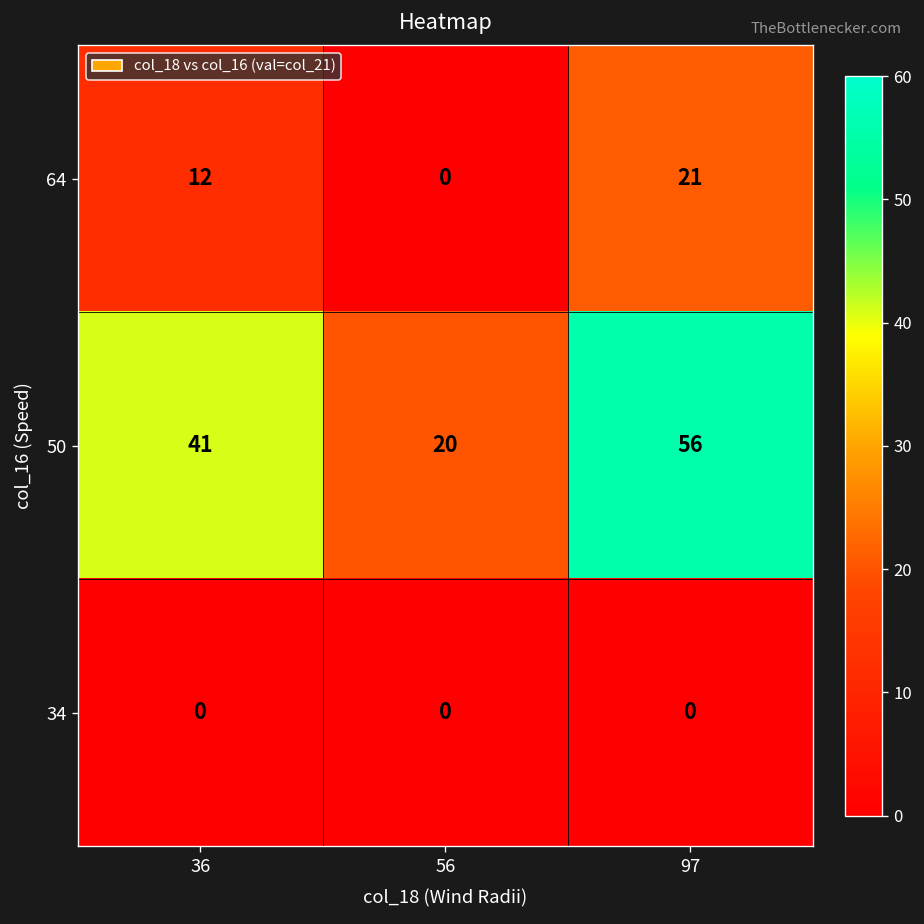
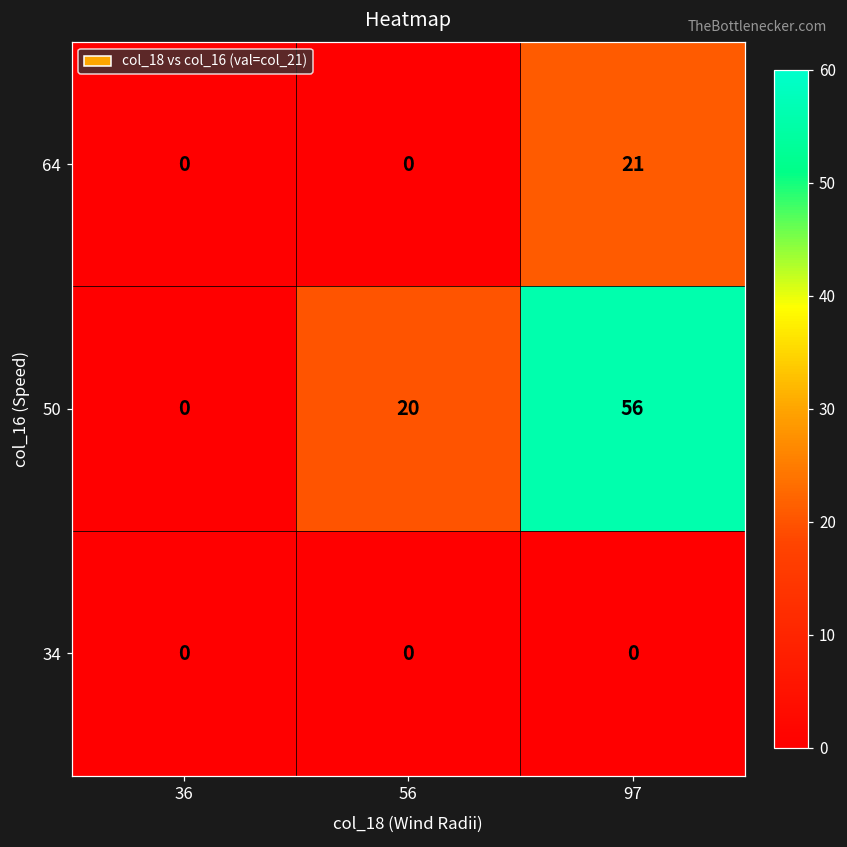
  {
    "64": {
-     "36": 12,
+     "36": 0,
      "56": 0,
      "97": 21
    },
    "50": {
-     "36": 41,
+     "36": 0,
      "56": 20,
      "97": 56
    },
    "34": {
      "36": 0,
      "56": 0,
      "97": 0
    }
  }
